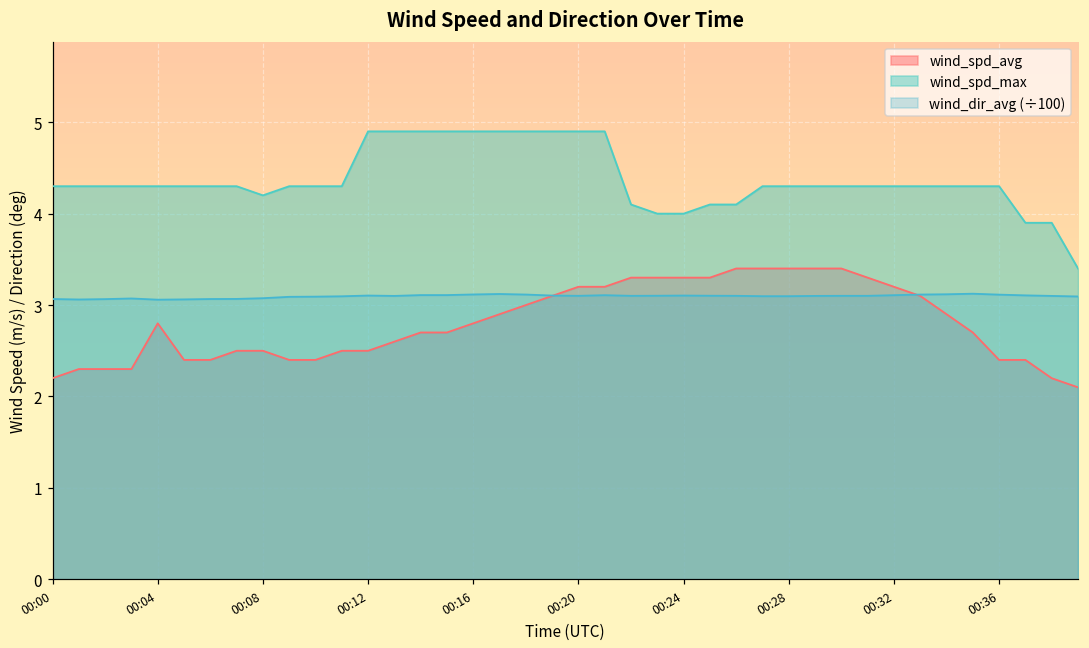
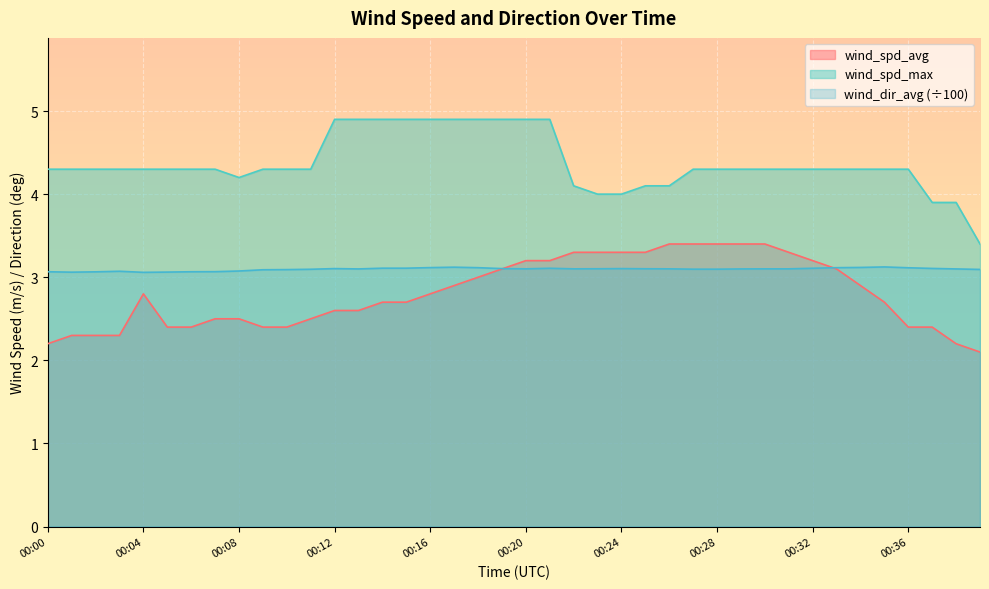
  {
    "wind_spd_avg": {
      "00:00": 2.2,
      "00:04": 2.8,
      "00:08": 2.5,
-     "00:12": 2.5,
+     "00:12": 2.6,
      "00:16": 2.8,
      "00:20": 3.2,
      "00:24": 3.3,
      "00:28": 3.4,
      "00:32": 3.2,
      "00:36": 2.4
    }
  }
